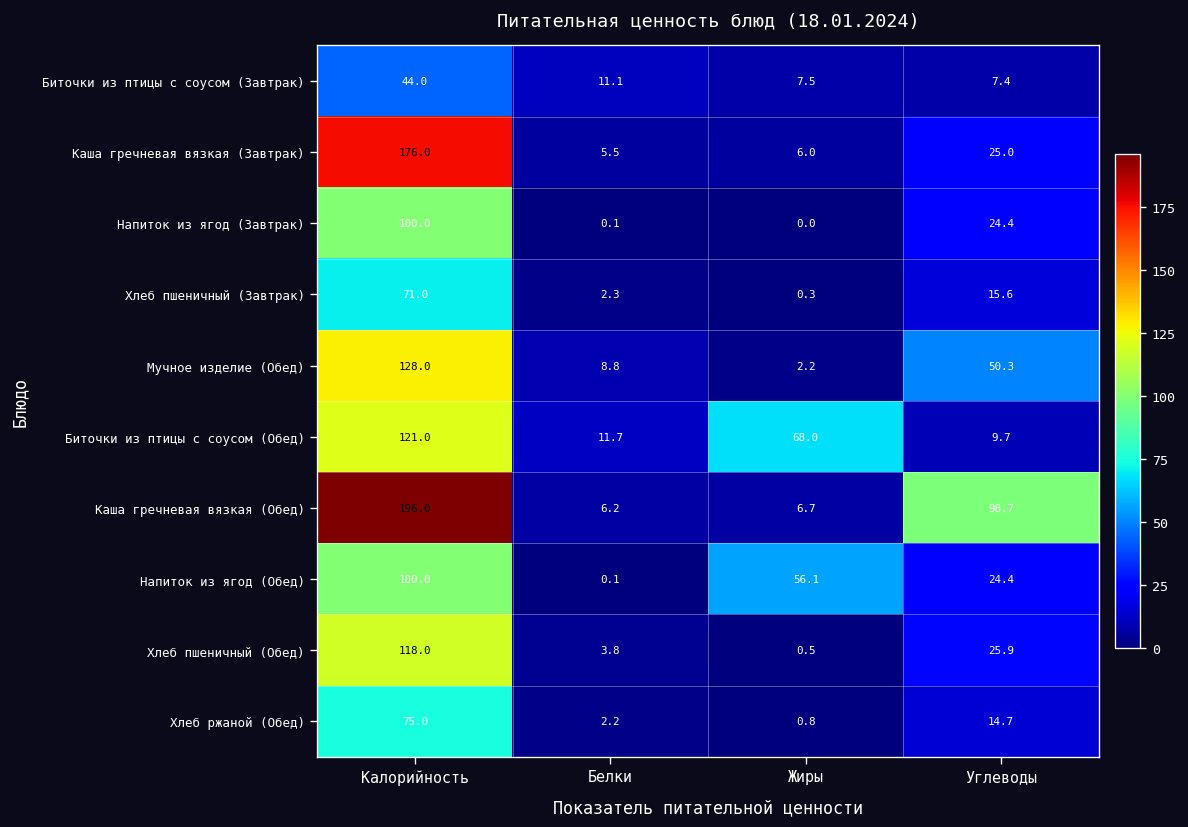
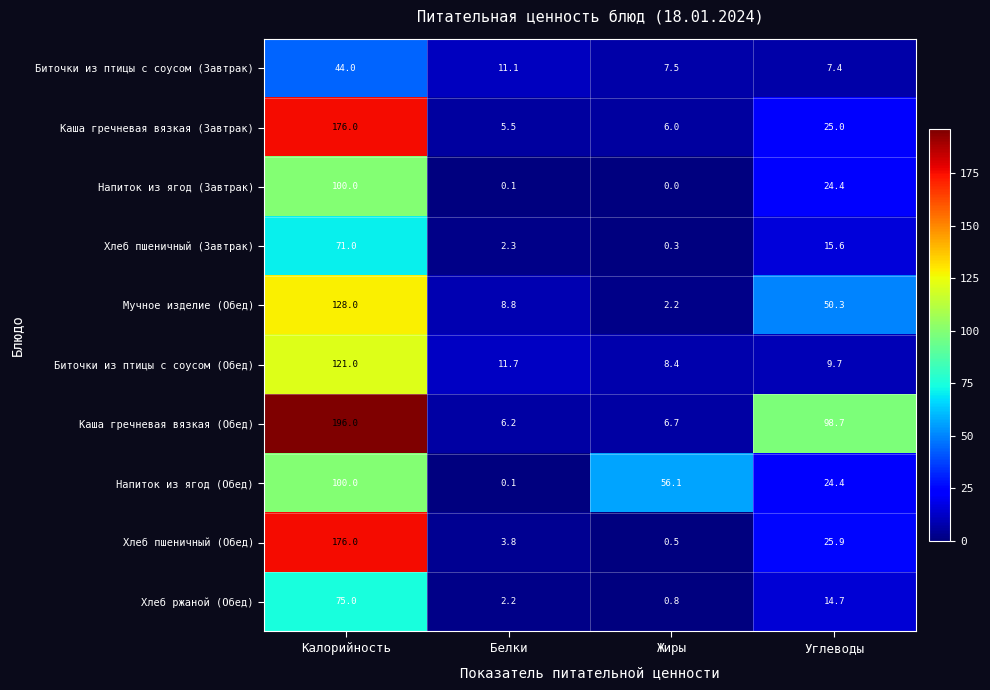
  {
    "Биточки из птицы с соусом (Завтрак)": {
      "Калорийность": 44.0,
      "Белки": 11.1,
      "Жиры": 7.5,
      "Углеводы": 7.4
    },
    "Каша гречневая вязкая (Завтрак)": {
      "Калорийность": 176.0,
      "Белки": 5.5,
      "Жиры": 6.0,
      "Углеводы": 25.0
    },
    "Напиток из ягод (Завтрак)": {
      "Калорийность": 100.0,
      "Белки": 0.1,
      "Жиры": 0.0,
      "Углеводы": 24.4
    },
    "Хлеб пшеничный (Завтрак)": {
      "Калорийность": 71.0,
      "Белки": 2.3,
      "Жиры": 0.3,
      "Углеводы": 15.6
    },
    "Мучное изделие (Обед)": {
      "Калорийность": 128.0,
      "Белки": 8.8,
      "Жиры": 2.2,
      "Углеводы": 50.3
    },
    "Биточки из птицы с соусом (Обед)": {
      "Калорийность": 121.0,
      "Белки": 11.7,
-     "Жиры": 68.0,
+     "Жиры": 8.4,
      "Углеводы": 9.7
    },
    "Каша гречневая вязкая (Обед)": {
      "Калорийность": 196.0,
      "Белки": 6.2,
      "Жиры": 6.7,
      "Углеводы": 98.7
    },
    "Напиток из ягод (Обед)": {
      "Калорийность": 100.0,
      "Белки": 0.1,
      "Жиры": 56.1,
      "Углеводы": 24.4
    },
    "Хлеб пшеничный (Обед)": {
-     "Калорийность": 118.0,
+     "Калорийность": 176.0,
      "Белки": 3.8,
      "Жиры": 0.5,
      "Углеводы": 25.9
    },
    "Хлеб ржаной (Обед)": {
      "Калорийность": 75.0,
      "Белки": 2.2,
      "Жиры": 0.8,
      "Углеводы": 14.7
    }
  }
